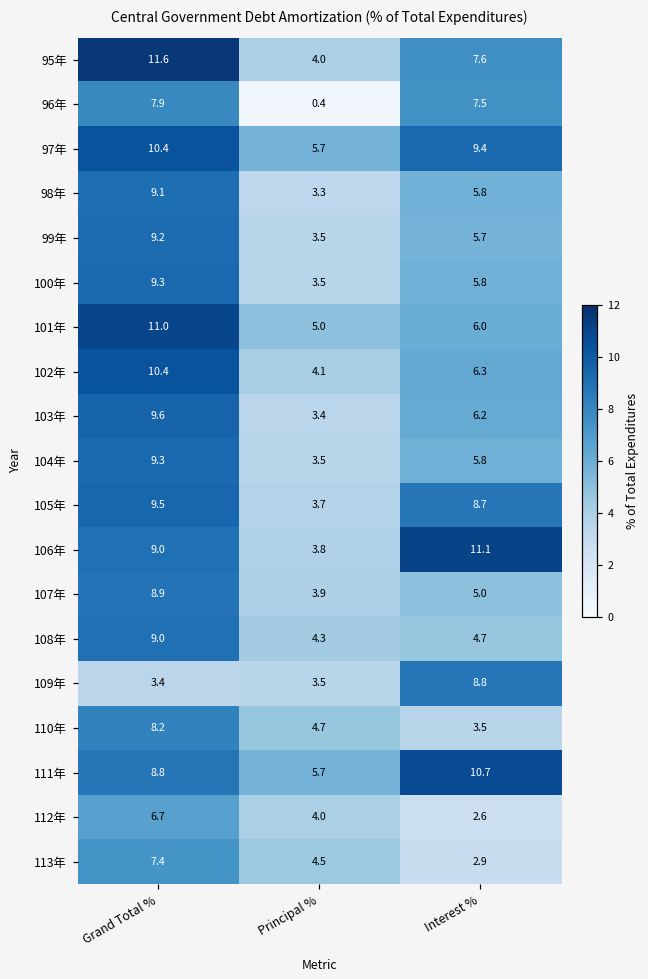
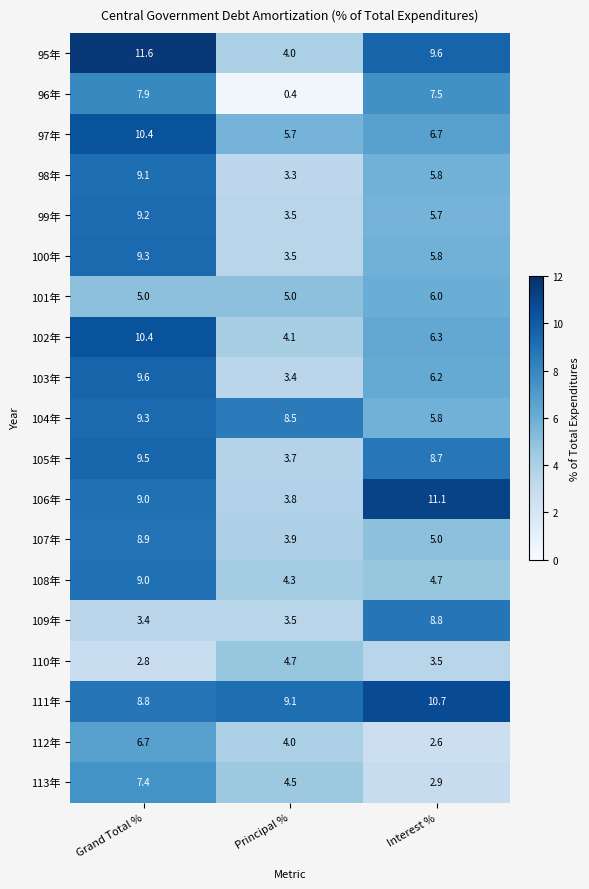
  {
    "95年": {
      "Grand Total %": 11.6,
      "Principal %": 4.0,
-     "Interest %": 7.6
+     "Interest %": 9.6
    },
    "96年": {
      "Grand Total %": 7.9,
      "Principal %": 0.4,
      "Interest %": 7.5
    },
    "97年": {
      "Grand Total %": 10.4,
      "Principal %": 5.7,
-     "Interest %": 9.4
+     "Interest %": 6.7
    },
    "98年": {
      "Grand Total %": 9.1,
      "Principal %": 3.3,
      "Interest %": 5.8
    },
    "99年": {
      "Grand Total %": 9.2,
      "Principal %": 3.5,
      "Interest %": 5.7
    },
    "100年": {
      "Grand Total %": 9.3,
      "Principal %": 3.5,
      "Interest %": 5.8
    },
    "101年": {
-     "Grand Total %": 11.0,
+     "Grand Total %": 5.0,
      "Principal %": 5.0,
      "Interest %": 6.0
    },
    "102年": {
      "Grand Total %": 10.4,
      "Principal %": 4.1,
      "Interest %": 6.3
    },
    "103年": {
      "Grand Total %": 9.6,
      "Principal %": 3.4,
      "Interest %": 6.2
    },
    "104年": {
      "Grand Total %": 9.3,
-     "Principal %": 3.5,
+     "Principal %": 8.5,
      "Interest %": 5.8
    },
    "105年": {
      "Grand Total %": 9.5,
      "Principal %": 3.7,
      "Interest %": 8.7
    },
    "106年": {
      "Grand Total %": 9.0,
      "Principal %": 3.8,
      "Interest %": 11.1
    },
    "107年": {
      "Grand Total %": 8.9,
      "Principal %": 3.9,
      "Interest %": 5.0
    },
    "108年": {
      "Grand Total %": 9.0,
      "Principal %": 4.3,
      "Interest %": 4.7
    },
    "109年": {
      "Grand Total %": 3.4,
      "Principal %": 3.5,
      "Interest %": 8.8
    },
    "110年": {
-     "Grand Total %": 8.2,
+     "Grand Total %": 2.8,
      "Principal %": 4.7,
      "Interest %": 3.5
    },
    "111年": {
      "Grand Total %": 8.8,
-     "Principal %": 5.7,
+     "Principal %": 9.1,
      "Interest %": 10.7
    },
    "112年": {
      "Grand Total %": 6.7,
      "Principal %": 4.0,
      "Interest %": 2.6
    },
    "113年": {
      "Grand Total %": 7.4,
      "Principal %": 4.5,
      "Interest %": 2.9
    }
  }
